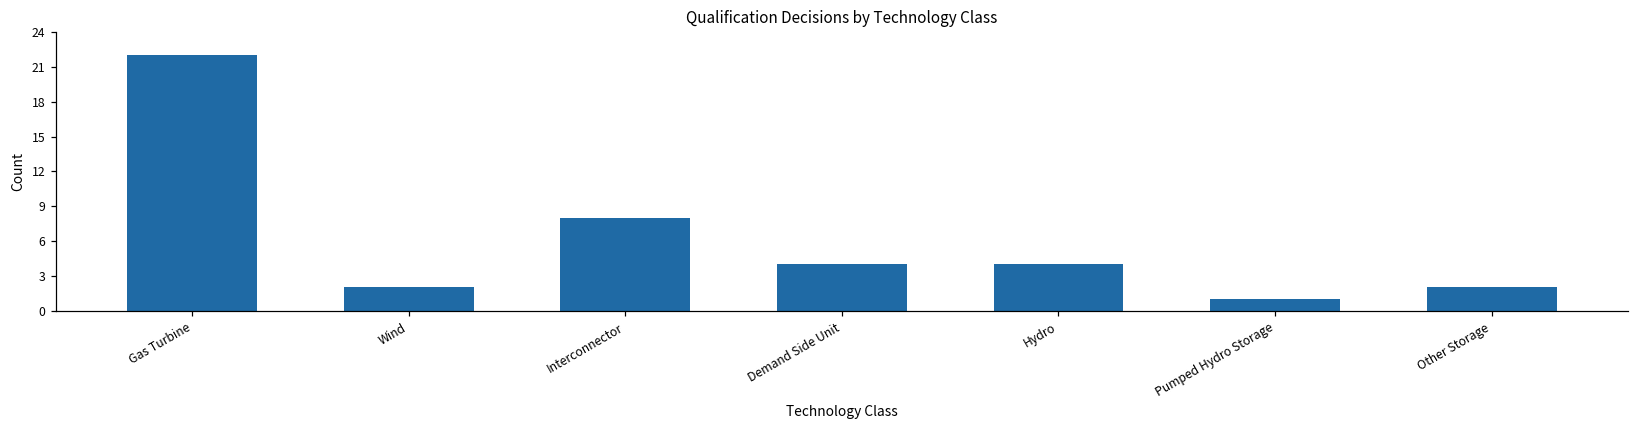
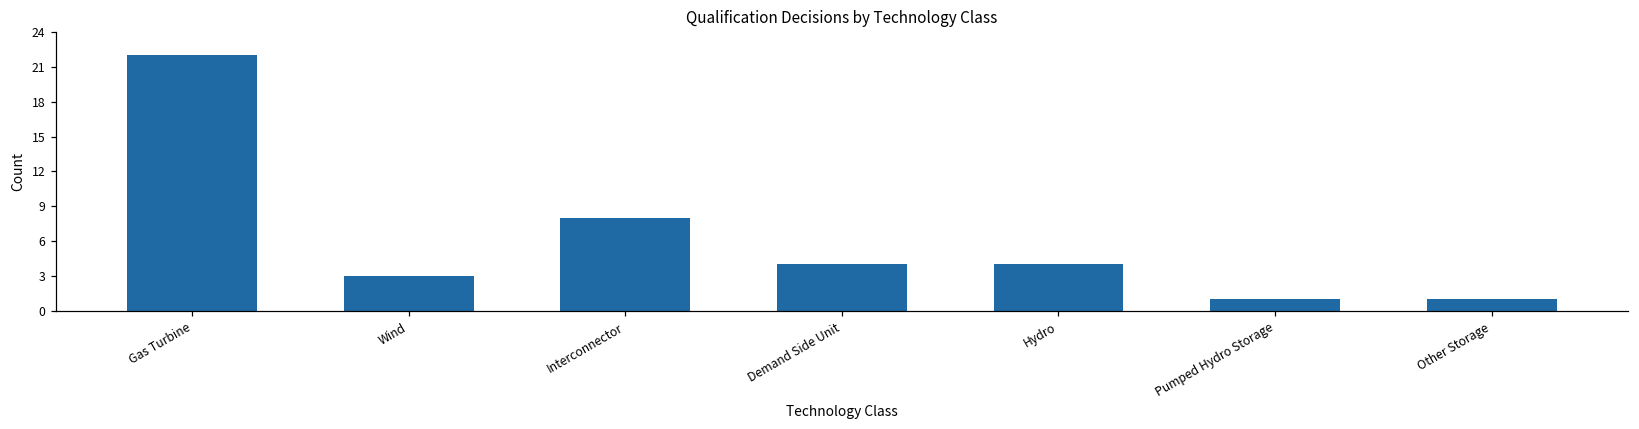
  {
    "Gas Turbine": 22,
-   "Wind": 2,
+   "Wind": 3,
    "Interconnector": 8,
    "Demand Side Unit": 4,
    "Hydro": 4,
    "Pumped Hydro Storage": 1,
-   "Other Storage": 2
+   "Other Storage": 1
  }
